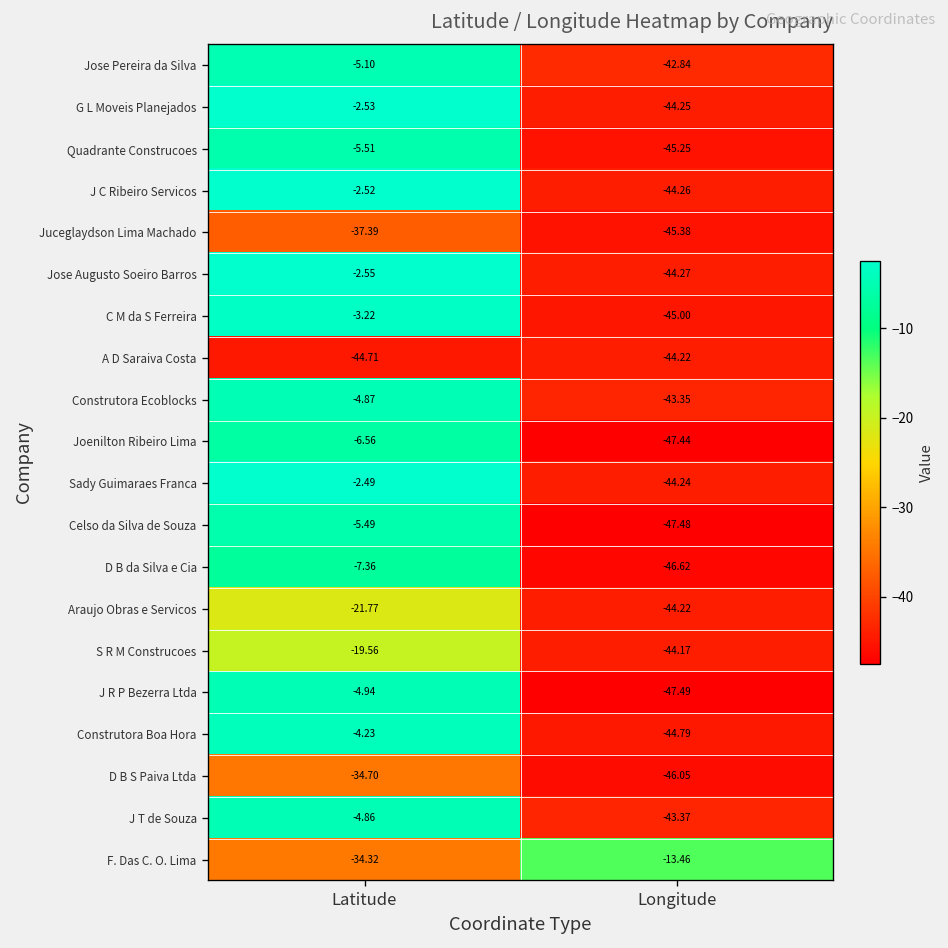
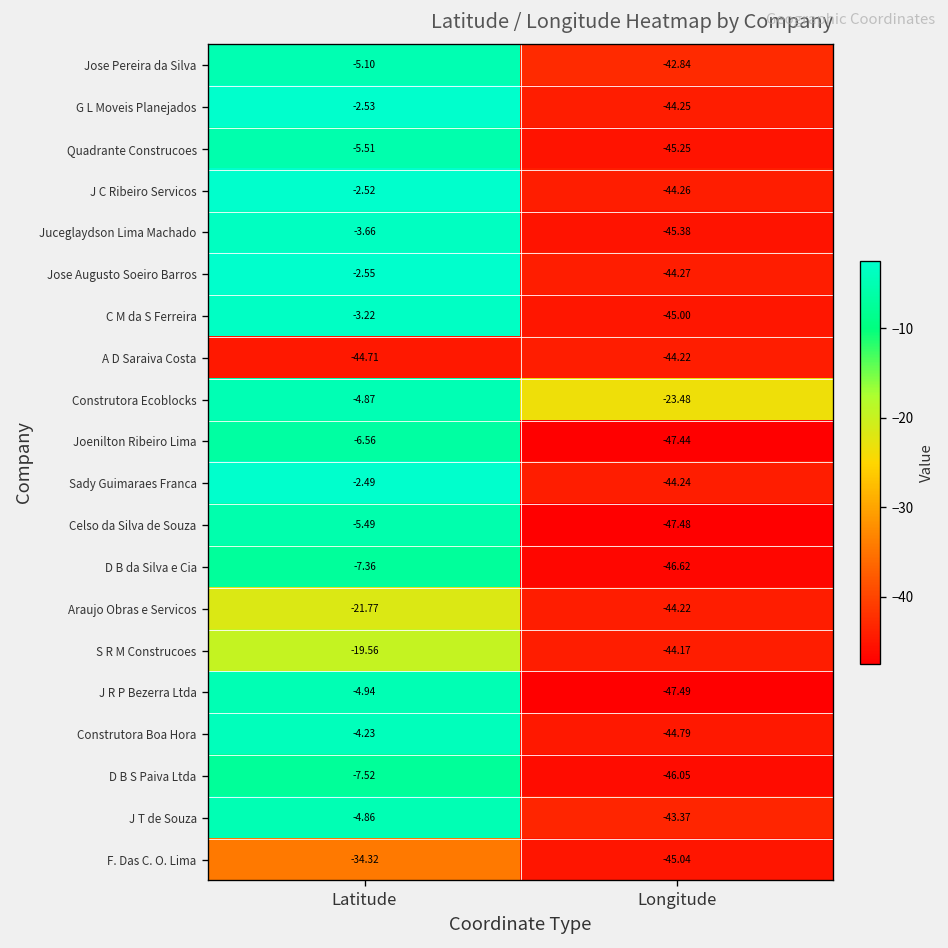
  {
    "Jose Pereira da Silva": {
      "Latitude": -5.10,
      "Longitude": -42.84
    },
    "G L Moveis Planejados": {
      "Latitude": -2.53,
      "Longitude": -44.25
    },
    "Quadrante Construcoes": {
      "Latitude": -5.51,
      "Longitude": -45.25
    },
    "J C Ribeiro Servicos": {
      "Latitude": -2.52,
      "Longitude": -44.26
    },
    "Juceglaydson Lima Machado": {
-     "Latitude": -37.39,
+     "Latitude": -3.66,
      "Longitude": -45.38
    },
    "Jose Augusto Soeiro Barros": {
      "Latitude": -2.55,
      "Longitude": -44.27
    },
    "C M da S Ferreira": {
      "Latitude": -3.22,
      "Longitude": -45.00
    },
    "A D Saraiva Costa": {
      "Latitude": -44.71,
      "Longitude": -44.22
    },
    "Construtora Ecoblocks": {
      "Latitude": -4.87,
-     "Longitude": -43.35
+     "Longitude": -23.48
    },
    "Joenilton Ribeiro Lima": {
      "Latitude": -6.56,
      "Longitude": -47.44
    },
    "Sady Guimaraes Franca": {
      "Latitude": -2.49,
      "Longitude": -44.24
    },
    "Celso da Silva de Souza": {
      "Latitude": -5.49,
      "Longitude": -47.48
    },
    "D B da Silva e Cia": {
      "Latitude": -7.36,
      "Longitude": -46.62
    },
    "Araujo Obras e Servicos": {
      "Latitude": -21.77,
      "Longitude": -44.22
    },
    "S R M Construcoes": {
      "Latitude": -19.56,
      "Longitude": -44.17
    },
    "J R P Bezerra Ltda": {
      "Latitude": -4.94,
      "Longitude": -47.49
    },
    "Construtora Boa Hora": {
      "Latitude": -4.23,
      "Longitude": -44.79
    },
    "D B S Paiva Ltda": {
-     "Latitude": -34.70,
+     "Latitude": -7.52,
      "Longitude": -46.05
    },
    "J T de Souza": {
      "Latitude": -4.86,
      "Longitude": -43.37
    },
    "F. Das C. O. Lima": {
      "Latitude": -34.32,
-     "Longitude": -13.46
+     "Longitude": -45.04
    }
  }
